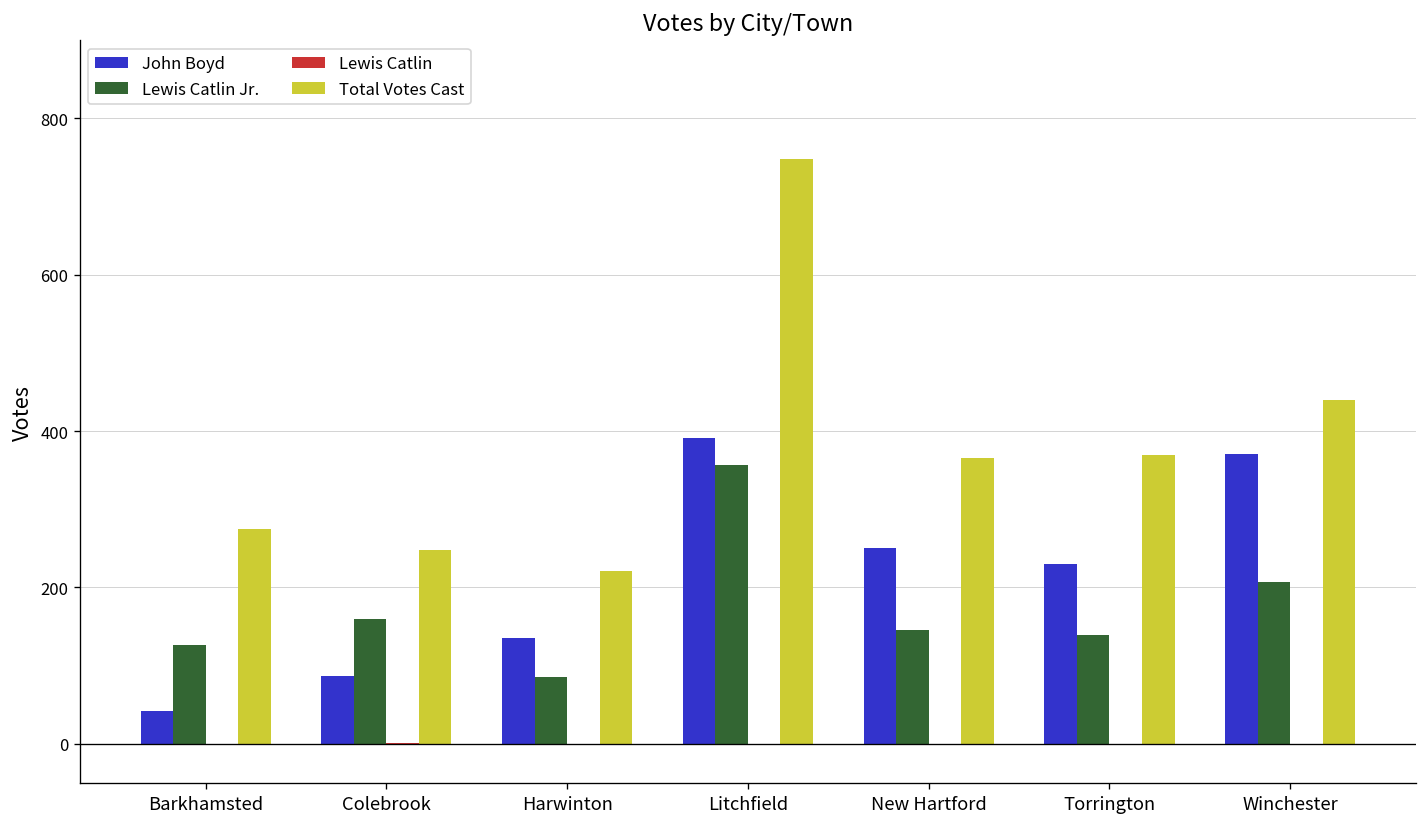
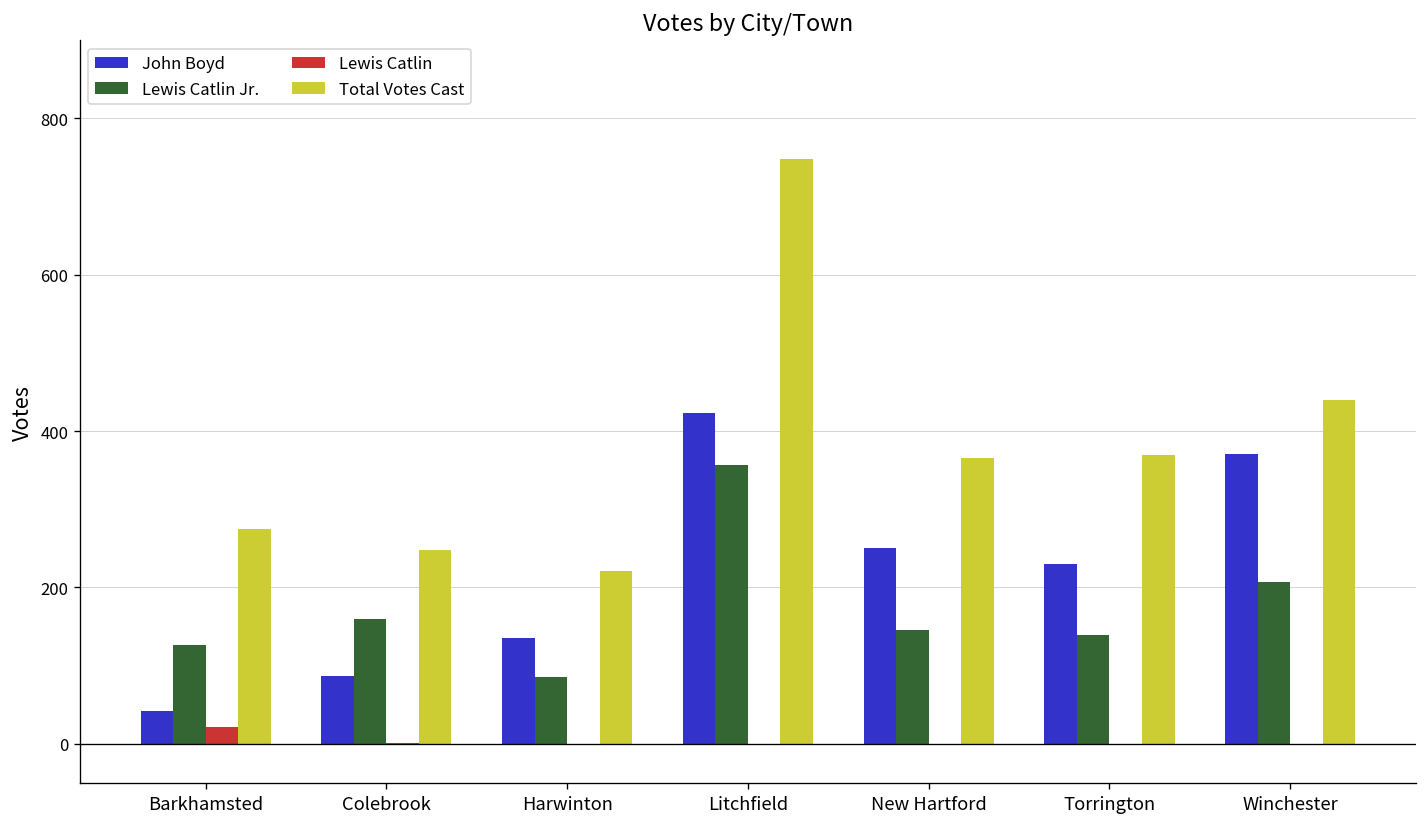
  {
    "John Boyd": {
      "Barkhamsted": 40,
      "Colebrook": 90,
      "Harwinton": 140,
-     "Litchfield": 390,
+     "Litchfield": 420,
      "New Hartford": 250,
      "Torrington": 230,
      "Winchester": 370
    },
    "Lewis Catlin Jr.": {
      "Barkhamsted": 130,
      "Colebrook": 160,
      "Harwinton": 90,
      "Litchfield": 360,
      "New Hartford": 150,
      "Torrington": 140,
      "Winchester": 210
    },
    "Lewis Catlin": {
-     "Barkhamsted": 0,
+     "Barkhamsted": 20,
      "Harwinton": 0,
      "Litchfield": 0,
      "New Hartford": 0,
      "Torrington": 0,
      "Winchester": 0
    },
    "Total Votes Cast": {
      "Barkhamsted": 280,
      "Colebrook": 250,
      "Harwinton": 220,
      "Litchfield": 750,
      "New Hartford": 370,
      "Torrington": 370,
      "Winchester": 440
    }
  }
